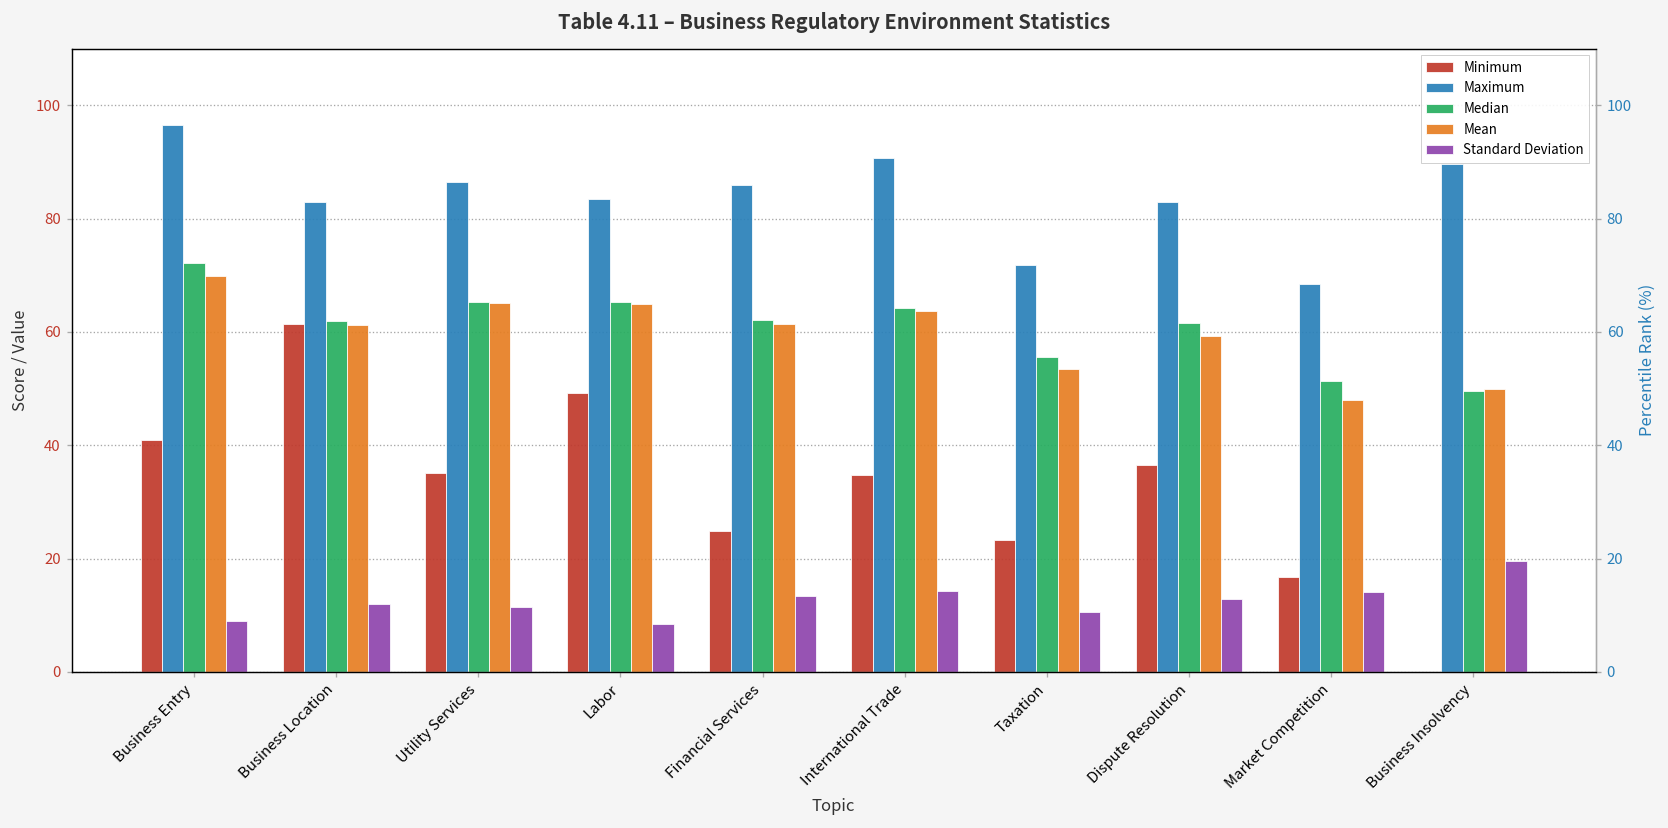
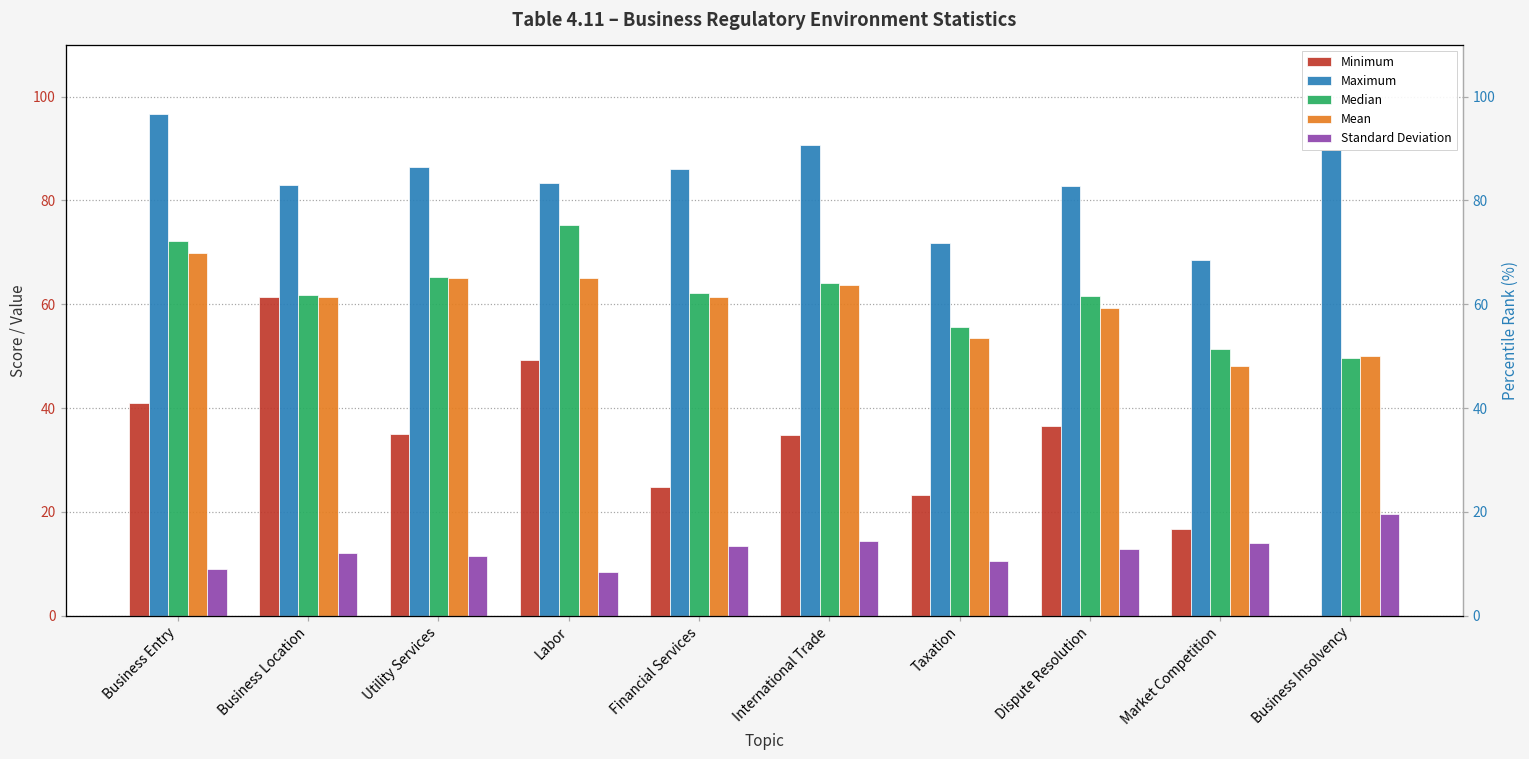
  {
    "Minimum": {
      "Business Entry": 41,
      "Business Location": 61,
      "Utility Services": 35,
      "Labor": 49,
      "Financial Services": 25,
      "International Trade": 35,
      "Taxation": 23,
      "Dispute Resolution": 36,
      "Market Competition": 17,
      "Business Insolvency": 0
    },
    "Maximum": {
      "Business Entry": 97,
      "Business Location": 83,
      "Utility Services": 86,
      "Labor": 83,
      "Financial Services": 86,
      "International Trade": 91,
      "Taxation": 72,
      "Dispute Resolution": 83,
      "Market Competition": 69,
      "Business Insolvency": 90
    },
    "Median": {
      "Business Entry": 72,
      "Business Location": 62,
      "Utility Services": 65,
-     "Labor": 65,
+     "Labor": 75,
      "Financial Services": 62,
      "International Trade": 64,
      "Taxation": 56,
      "Dispute Resolution": 62,
      "Market Competition": 51,
      "Business Insolvency": 50
    },
    "Mean": {
      "Business Entry": 70,
      "Business Location": 61,
      "Utility Services": 65,
      "Labor": 65,
      "Financial Services": 61,
      "International Trade": 64,
      "Taxation": 54,
      "Dispute Resolution": 59,
      "Market Competition": 48,
      "Business Insolvency": 50
    },
    "Standard Deviation": {
      "Business Entry": 9,
      "Business Location": 12,
      "Utility Services": 12,
      "Labor": 8,
      "Financial Services": 13,
      "International Trade": 14,
      "Taxation": 11,
      "Dispute Resolution": 13,
      "Market Competition": 14,
      "Business Insolvency": 20
    }
  }
